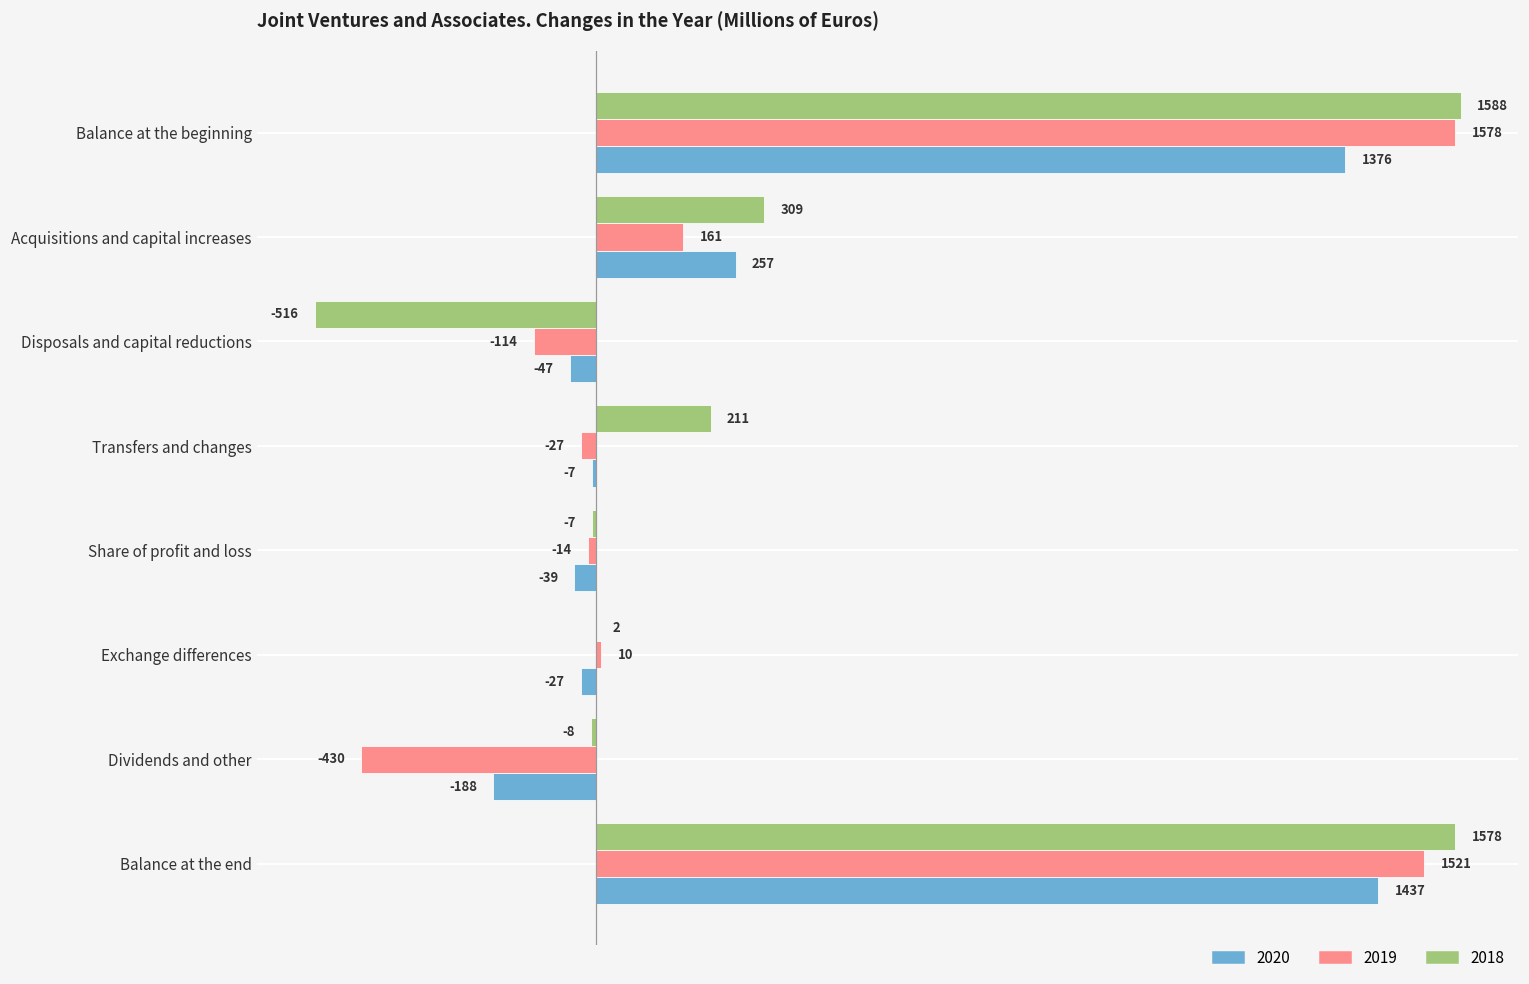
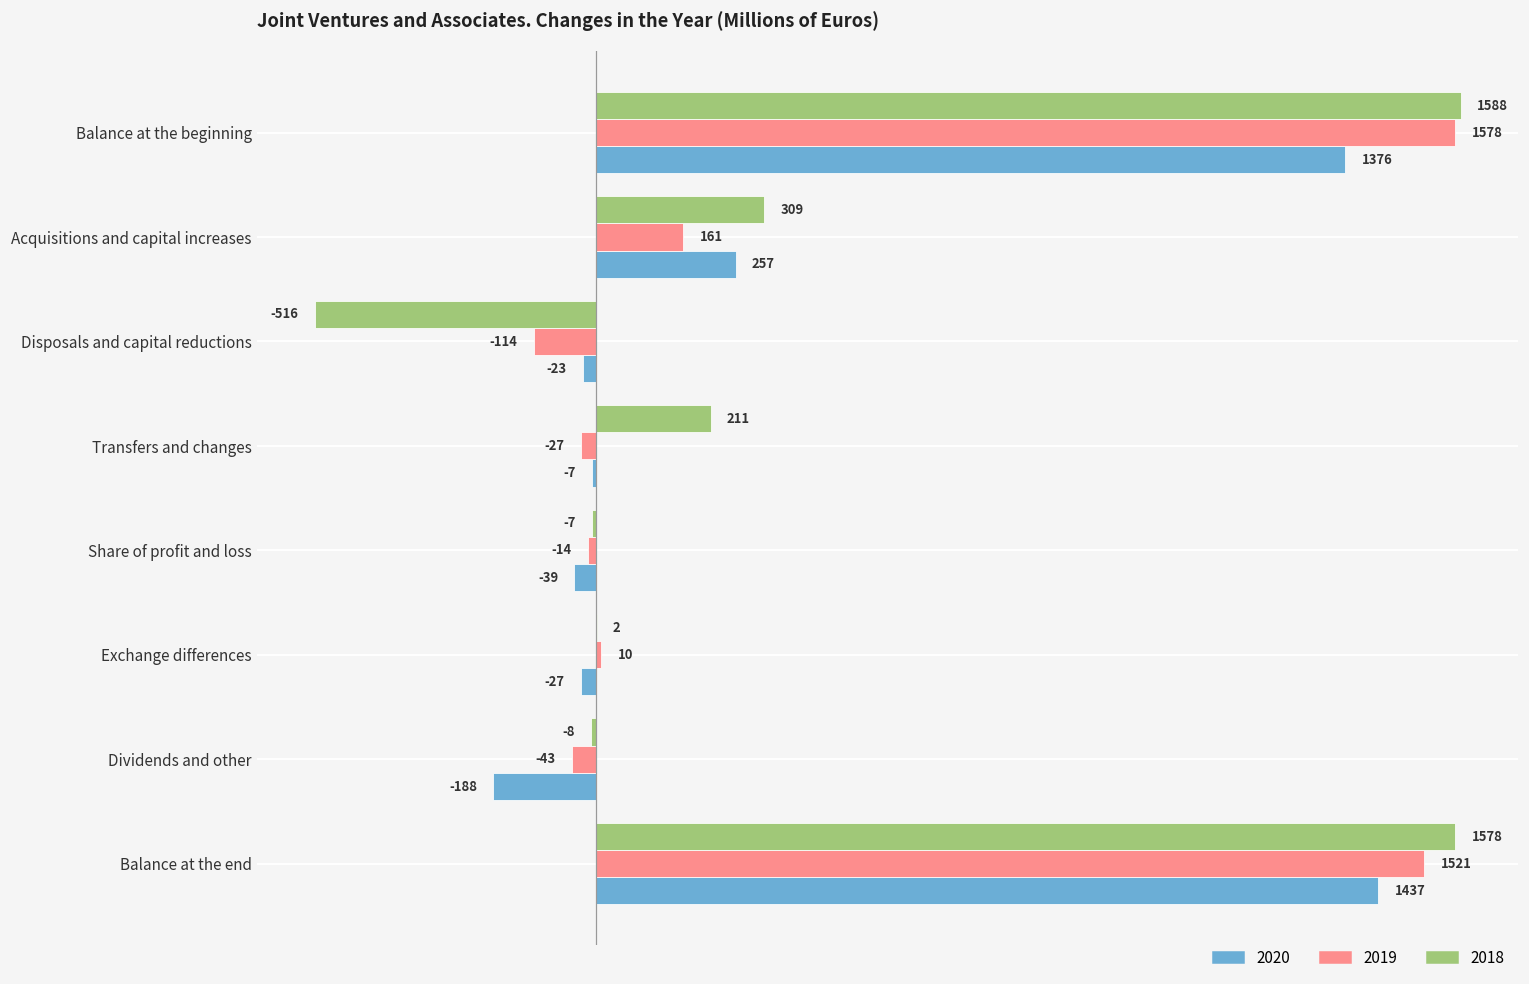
  {
    "2020": {
      "Balance at the beginning": 1376,
      "Acquisitions and capital increases": 257,
-     "Disposals and capital reductions": -47,
+     "Disposals and capital reductions": -23,
      "Transfers and changes": -7,
      "Share of profit and loss": -39,
      "Exchange differences": -27,
      "Dividends and other": -188,
      "Balance at the end": 1437
    },
    "2019": {
      "Balance at the beginning": 1578,
      "Acquisitions and capital increases": 161,
      "Disposals and capital reductions": -114,
      "Transfers and changes": -27,
      "Share of profit and loss": -14,
      "Exchange differences": 10,
-     "Dividends and other": -430,
+     "Dividends and other": -43,
      "Balance at the end": 1521
    },
    "2018": {
      "Balance at the beginning": 1588,
      "Acquisitions and capital increases": 309,
      "Disposals and capital reductions": -516,
      "Transfers and changes": 211,
      "Share of profit and loss": -7,
      "Exchange differences": 2,
      "Dividends and other": -8,
      "Balance at the end": 1578
    }
  }
